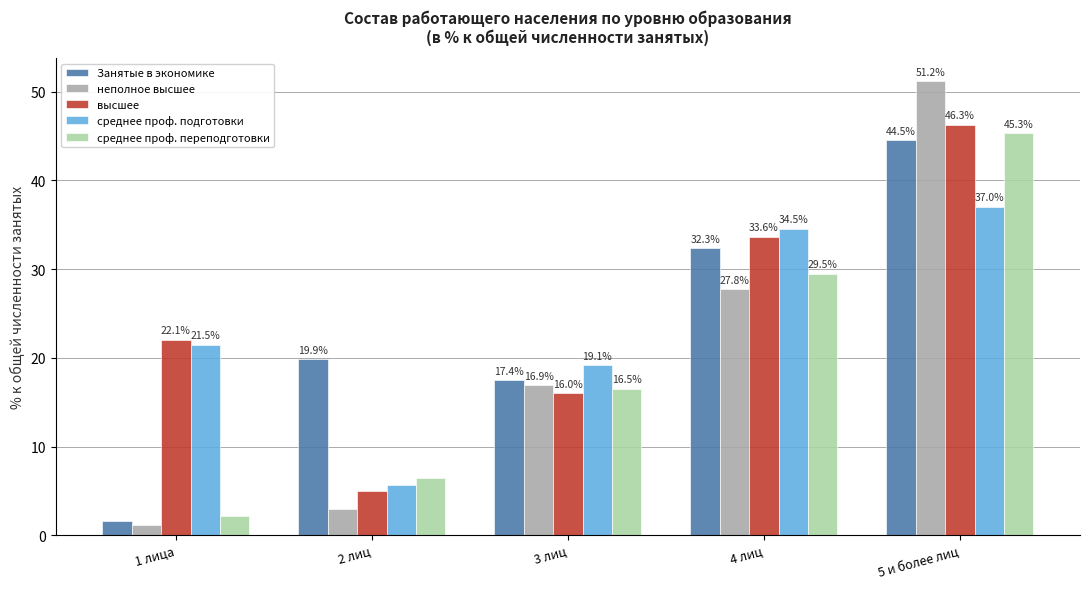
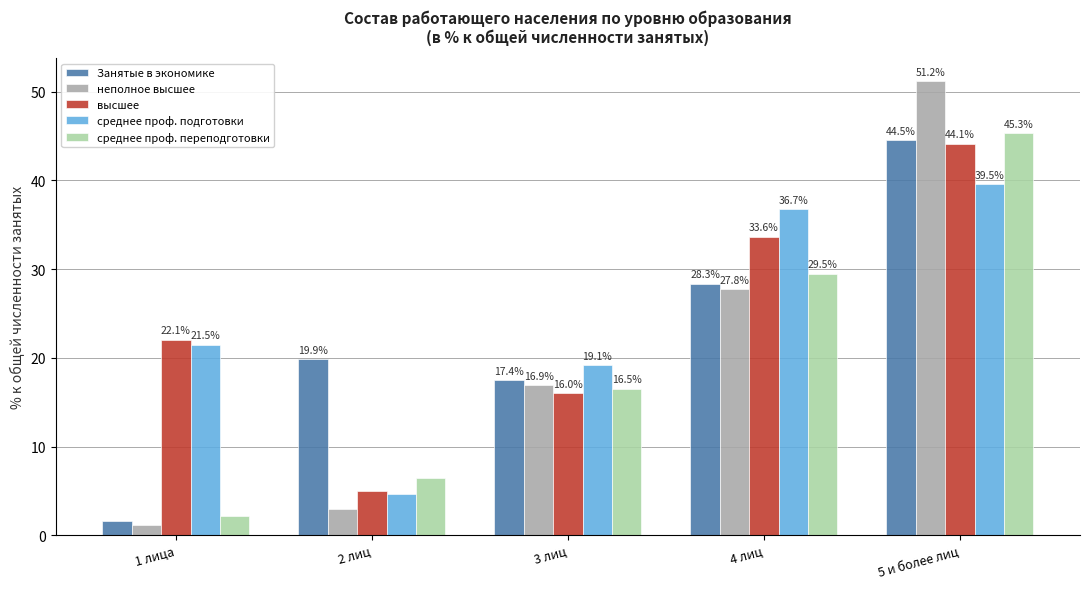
  {
    "Занятые в экономике": {
      "2 лиц": "19.9%",
      "3 лиц": "17.4%",
-     "4 лиц": "32.3%",
+     "4 лиц": "28.3%",
      "5 и более лиц": "44.5%"
    },
    "высшее": {
      "1 лица": "22.1%",
      "3 лиц": "16.0%",
      "4 лиц": "33.6%",
-     "5 и более лиц": "46.3%"
+     "5 и более лиц": "44.1%"
    },
    "среднее проф. подготовки": {
      "1 лица": "21.5%",
-     "2 лиц": "6",
+     "2 лиц": "5",
      "3 лиц": "19.1%",
-     "4 лиц": "34.5%",
-     "5 и более лиц": "37.0%"
+     "4 лиц": "36.7%",
+     "5 и более лиц": "39.5%"
    }
  }
